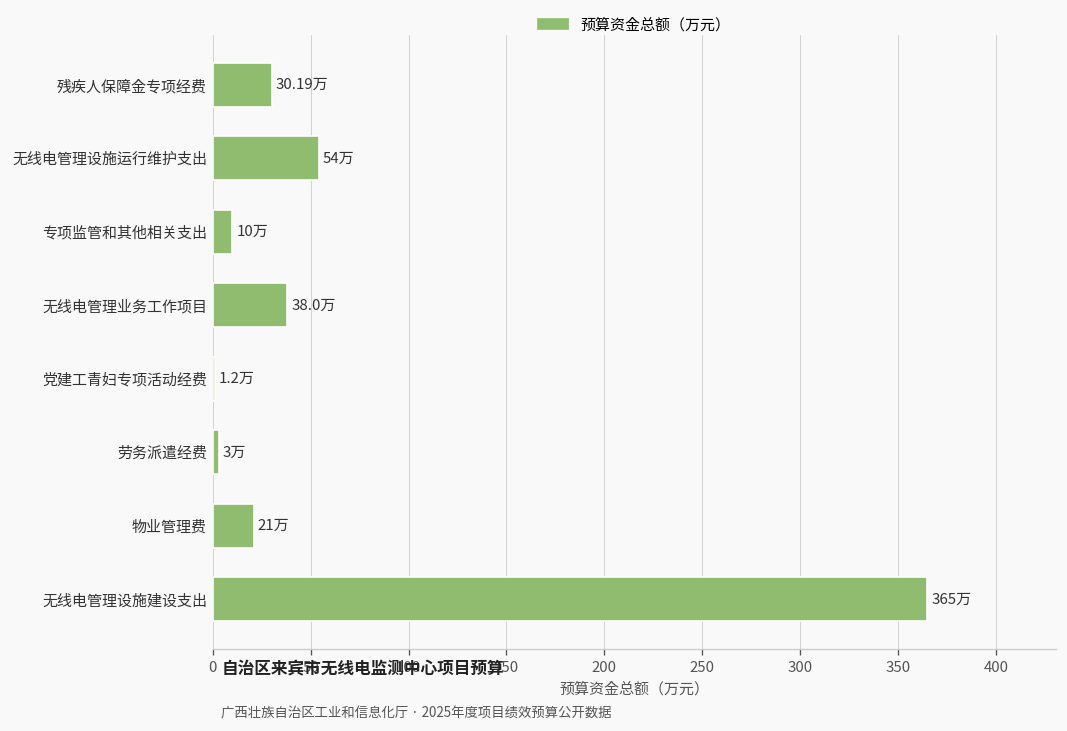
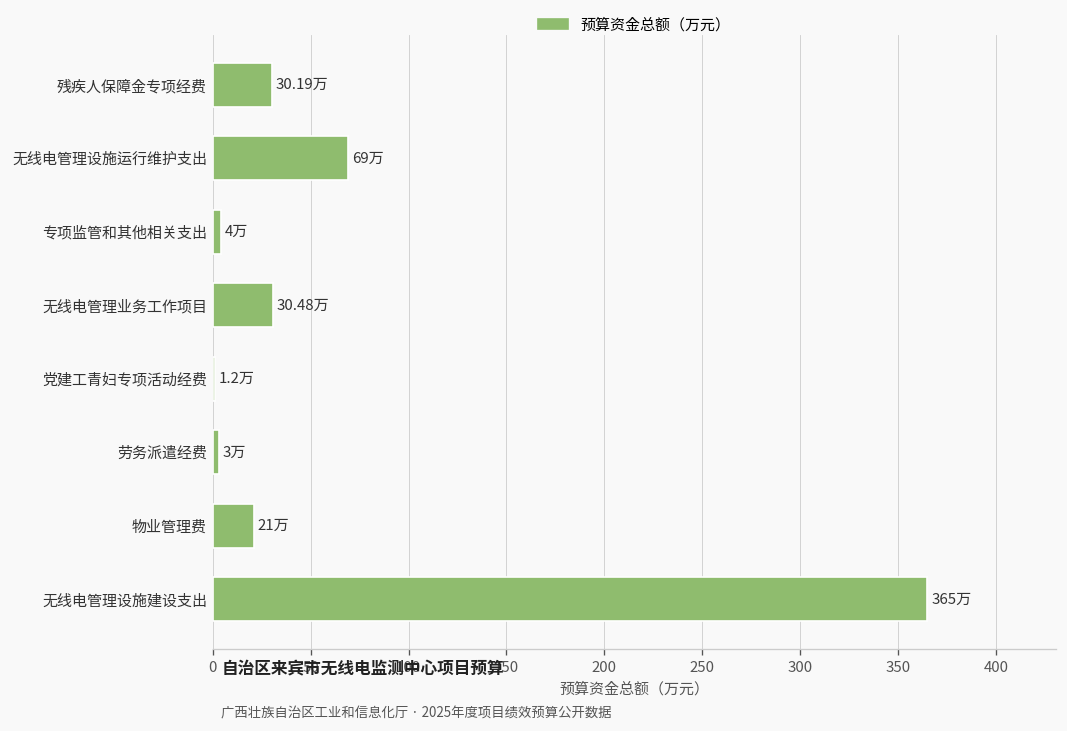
  {
    "残疾人保障金专项经费": "30.19万",
-   "无线电管理设施运行维护支出": "54万",
-   "专项监管和其他相关支出": "10万",
-   "无线电管理业务工作项目": "38.0万",
+   "无线电管理设施运行维护支出": "69万",
+   "专项监管和其他相关支出": "4万",
+   "无线电管理业务工作项目": "30.48万",
    "党建工青妇专项活动经费": "1.2万",
    "劳务派遣经费": "3万",
    "物业管理费": "21万",
    "无线电管理设施建设支出": "365万"
  }
